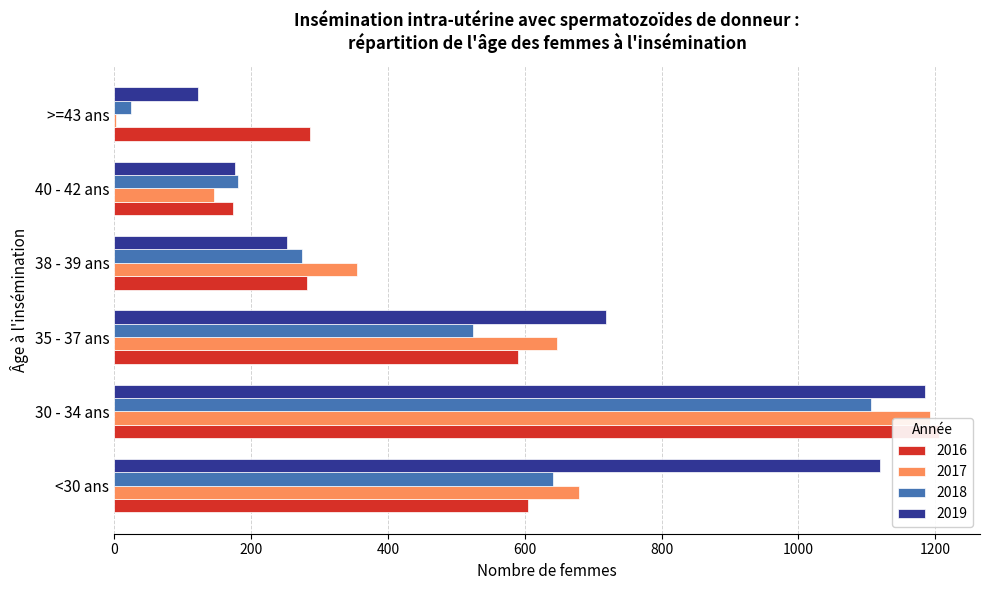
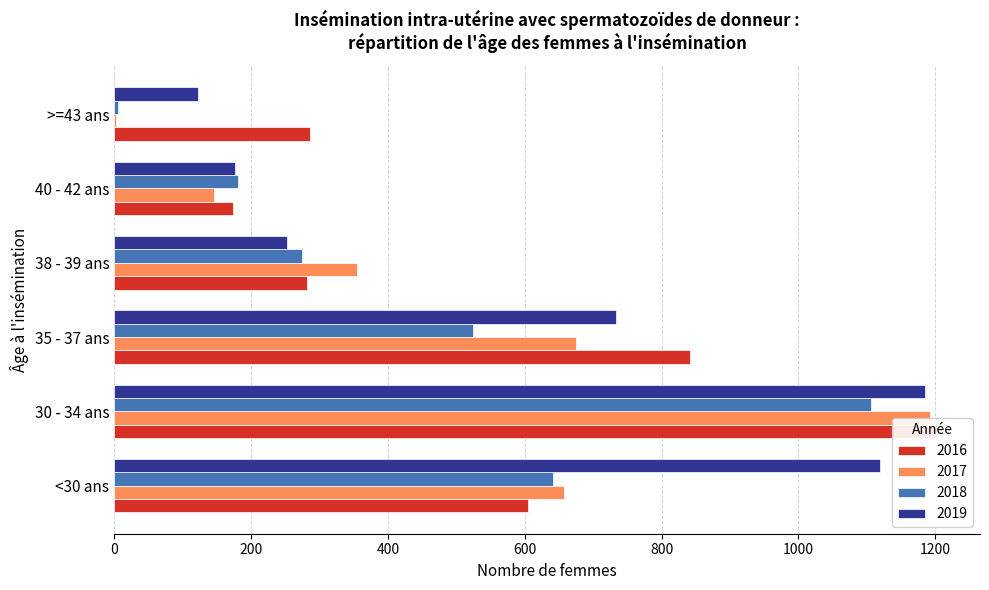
  {
    "2016": {
      ">=43 ans": 290,
      "40 - 42 ans": 170,
      "38 - 39 ans": 280,
-     "35 - 37 ans": 590,
+     "35 - 37 ans": 840,
      "<30 ans": 610
    },
    "2017": {
      "40 - 42 ans": 150,
      "38 - 39 ans": 360,
-     "35 - 37 ans": 650,
-     "<30 ans": 680
+     "35 - 37 ans": 680,
+     "<30 ans": 660
    },
    "2018": {
-     ">=43 ans": 20,
+     ">=43 ans": 10,
      "40 - 42 ans": 180,
      "38 - 39 ans": 270,
      "35 - 37 ans": 530,
      "30 - 34 ans": 1110,
      "<30 ans": 640
    },
    "2019": {
      ">=43 ans": 120,
      "40 - 42 ans": 180,
      "38 - 39 ans": 250,
-     "35 - 37 ans": 720,
+     "35 - 37 ans": 730,
      "30 - 34 ans": 1190,
      "<30 ans": 1120
    }
  }
